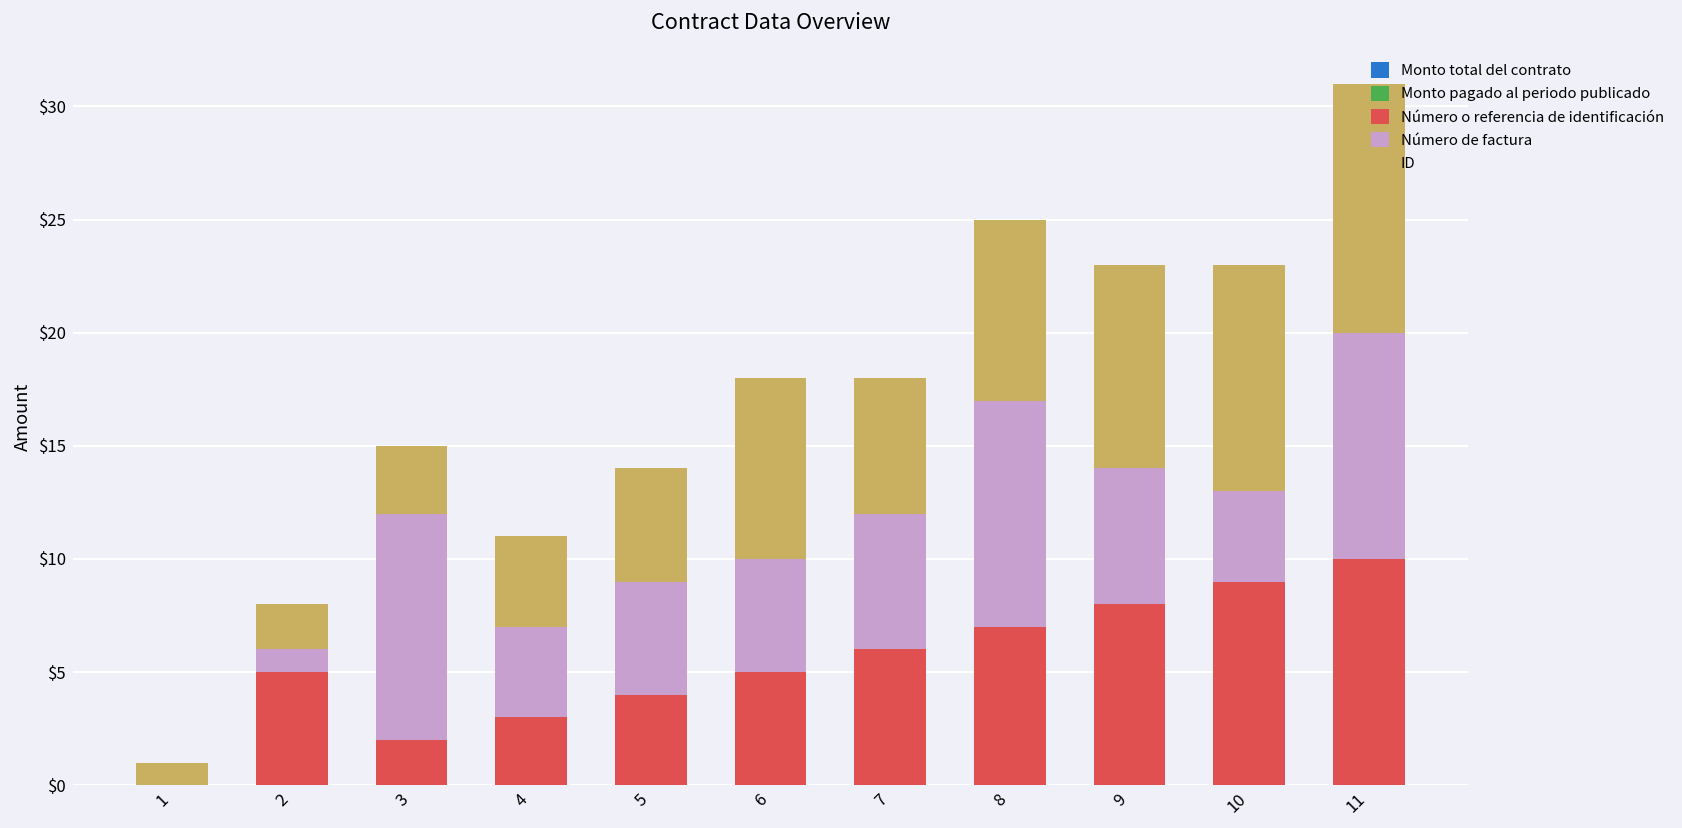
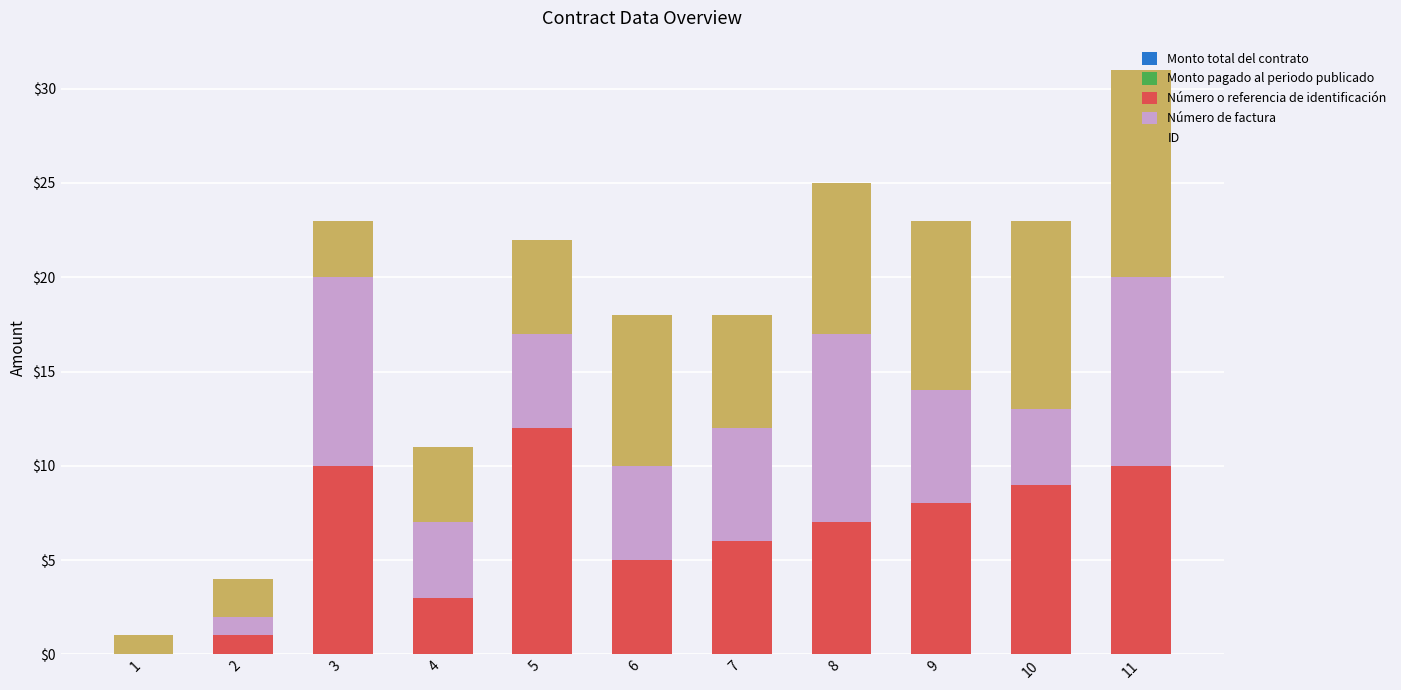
  {
    "Monto pagado al periodo publicado": {
      "1": "$0",
      "2": "$0",
      "3": "$0",
      "4": "$0",
      "5": "$0",
      "6": "$0",
      "7": "$0",
      "8": "$0",
      "9": "$0",
      "10": "$0",
      "11": "$0"
    },
    "Número o referencia de identificación": {
      "1": "$0",
-     "2": "$5",
-     "3": "$2",
+     "2": "$1",
+     "3": "$10",
      "4": "$3",
-     "5": "$4",
+     "5": "$12",
      "6": "$5",
      "7": "$6",
      "8": "$7",
      "9": "$8",
      "10": "$9",
      "11": "$10"
    },
    "Número de factura": {
      "1": "$0",
      "2": "$1",
      "3": "$10",
      "4": "$4",
      "5": "$5",
      "6": "$5",
      "7": "$6",
      "8": "$10",
      "9": "$6",
      "10": "$4",
      "11": "$10"
    },
    "ID": {
      "1": "$1",
      "2": "$2",
      "3": "$3",
      "4": "$4",
      "5": "$5",
      "6": "$8",
      "7": "$6",
      "8": "$8",
      "9": "$9",
      "10": "$10",
      "11": "$11"
    }
  }
